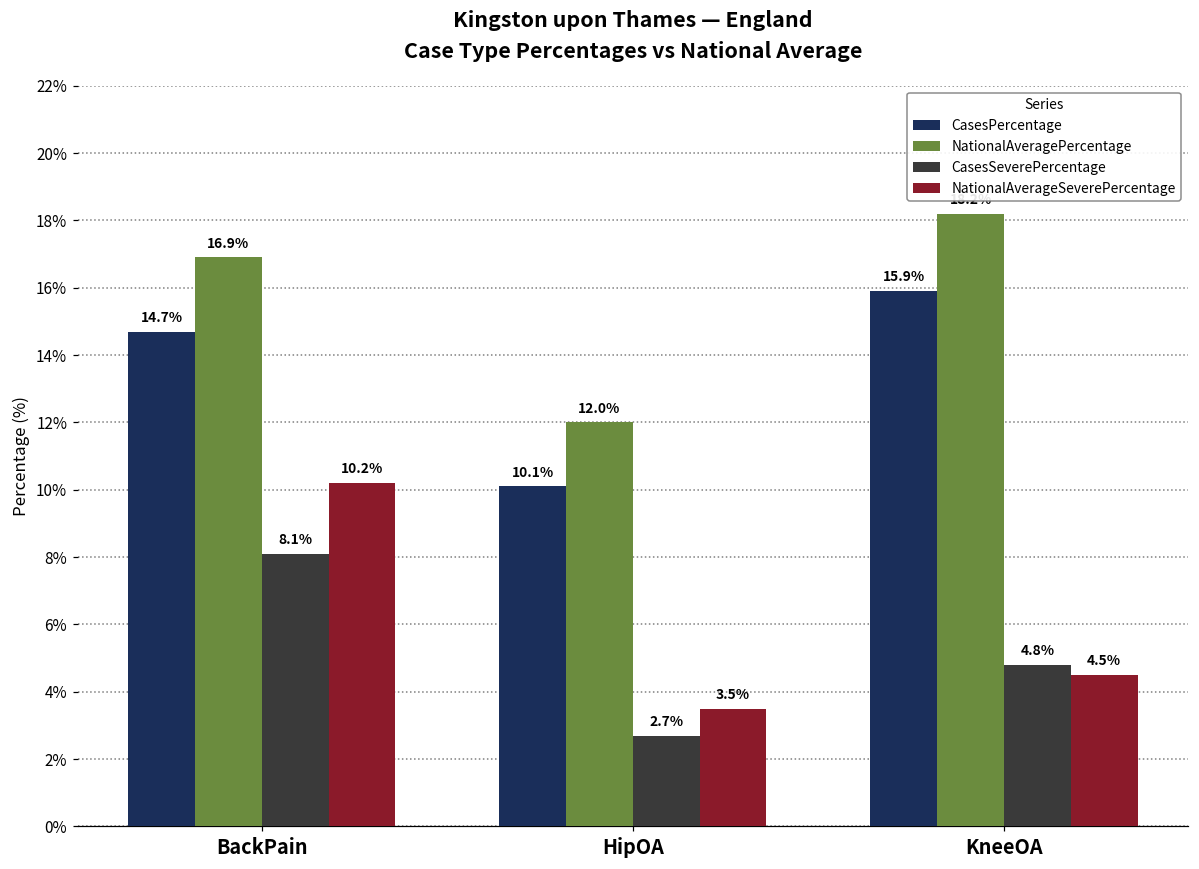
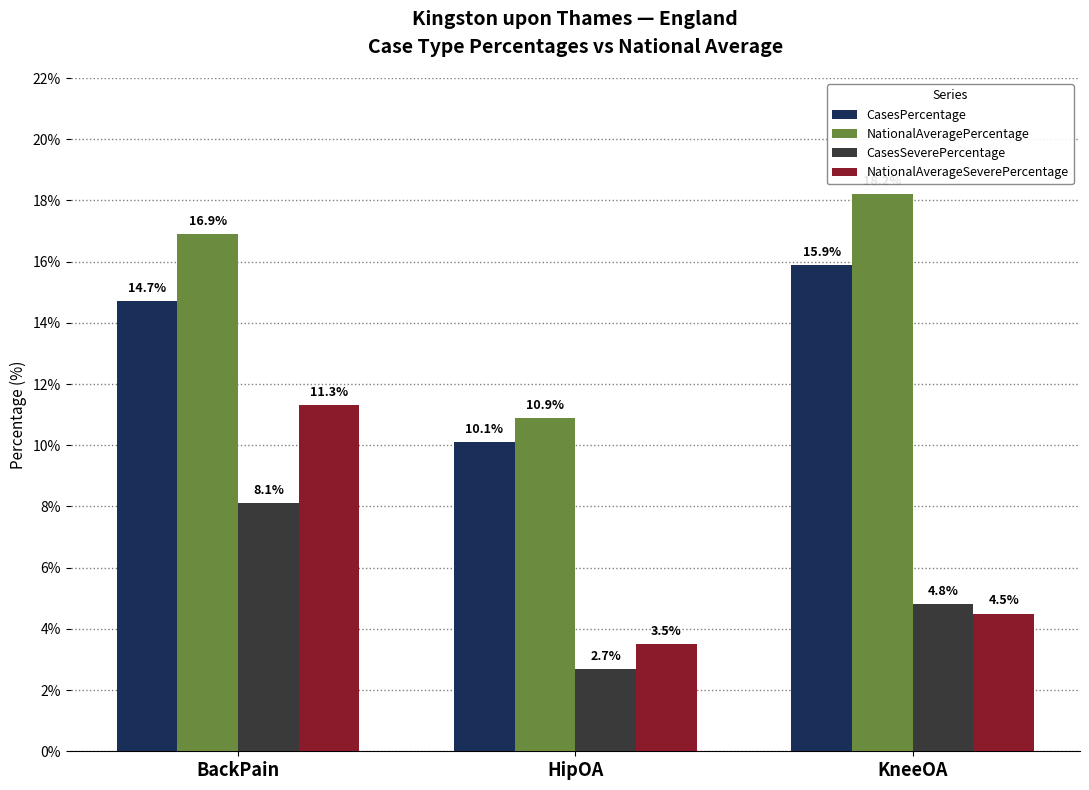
  {
    "NationalAveragePercentage": {
      "BackPain": "16.9%",
-     "HipOA": "12.0%"
+     "HipOA": "10.9%"
    },
    "NationalAverageSeverePercentage": {
-     "BackPain": "10.2%",
+     "BackPain": "11.3%",
      "HipOA": "3.5%",
      "KneeOA": "4.5%"
    }
  }
